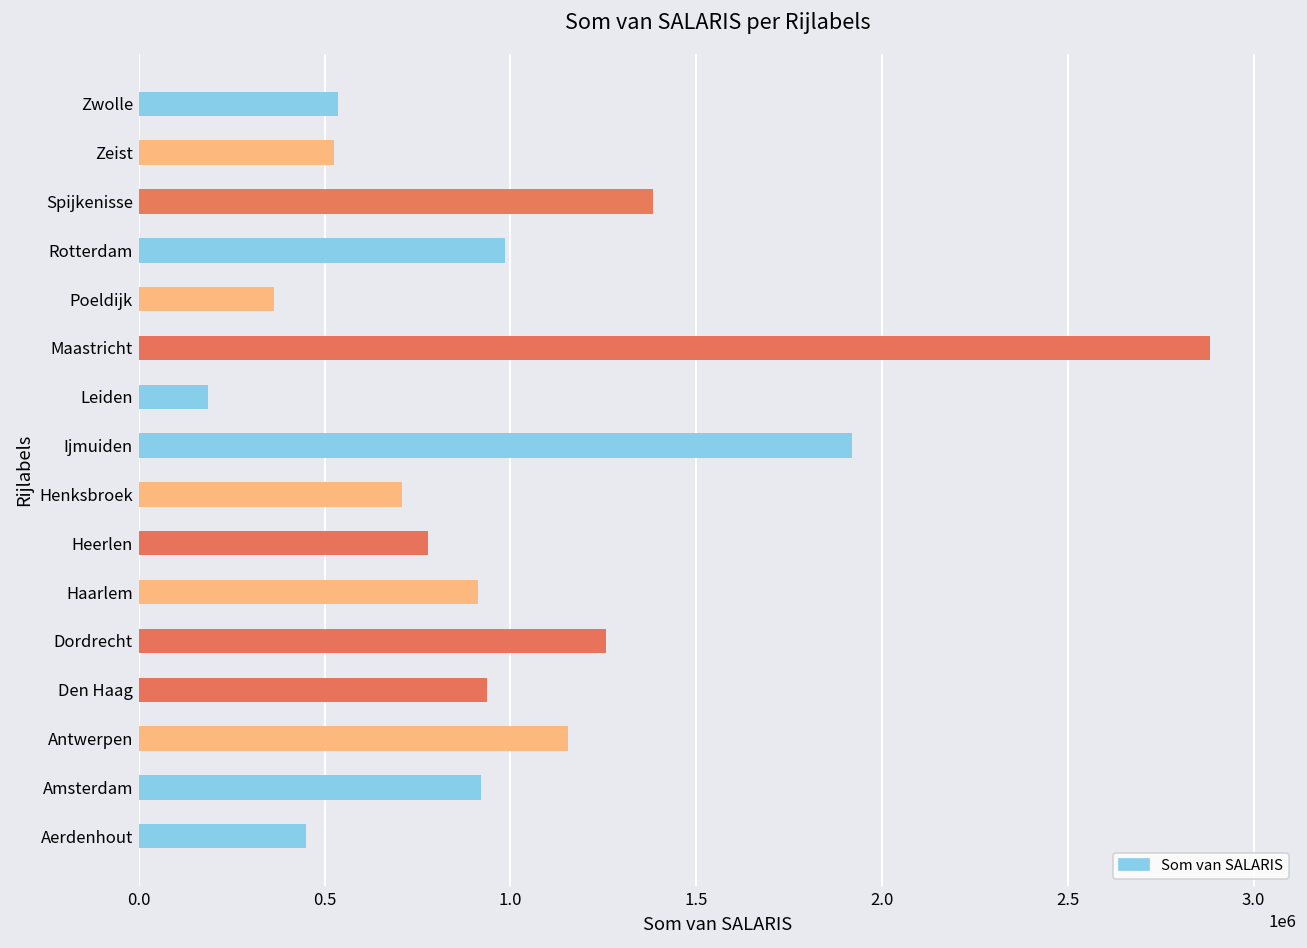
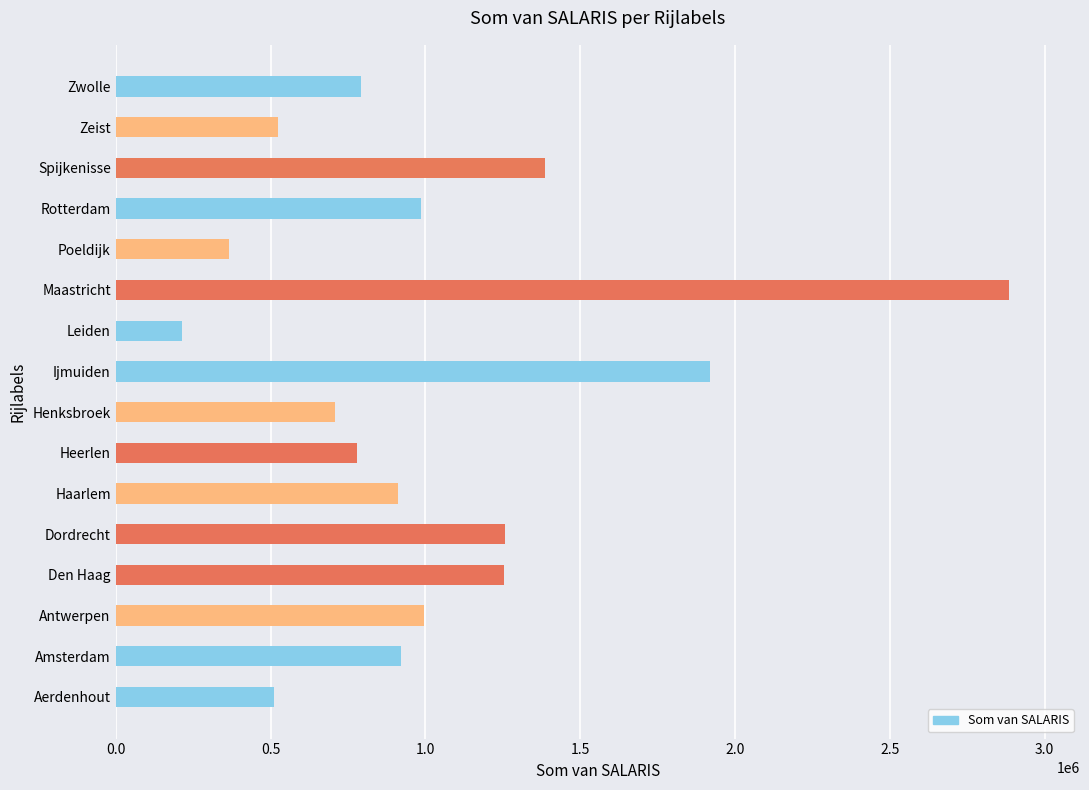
  {
-   "Zwolle": 540000,
+   "Zwolle": 790000,
    "Zeist": 530000,
    "Spijkenisse": 1380000,
    "Rotterdam": 990000,
    "Poeldijk": 360000,
    "Maastricht": 2880000,
-   "Leiden": 190000,
+   "Leiden": 220000,
    "Ijmuiden": 1920000,
    "Henksbroek": 710000,
    "Heerlen": 780000,
    "Haarlem": 910000,
    "Dordrecht": 1260000,
-   "Den Haag": 940000,
-   "Antwerpen": 1150000,
+   "Den Haag": 1250000,
+   "Antwerpen": 1000000,
    "Amsterdam": 920000,
-   "Aerdenhout": 450000
+   "Aerdenhout": 510000
  }
